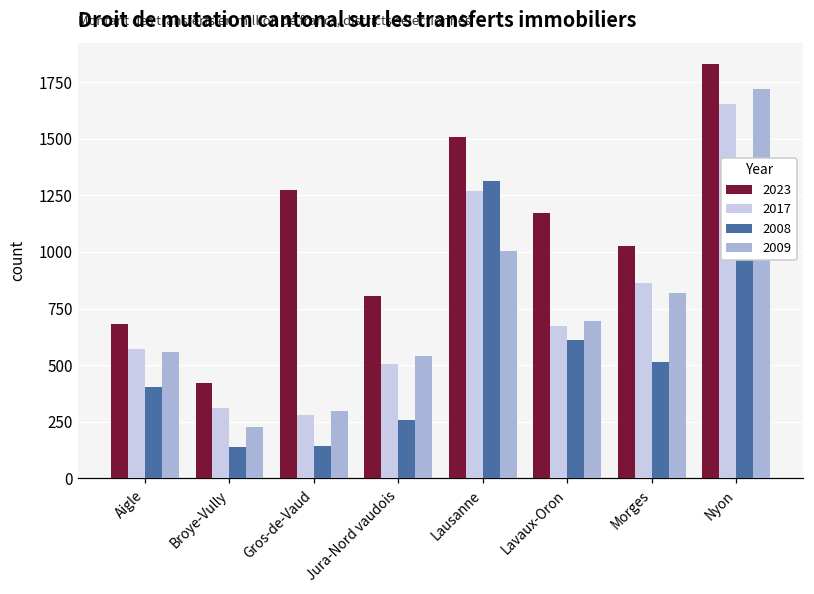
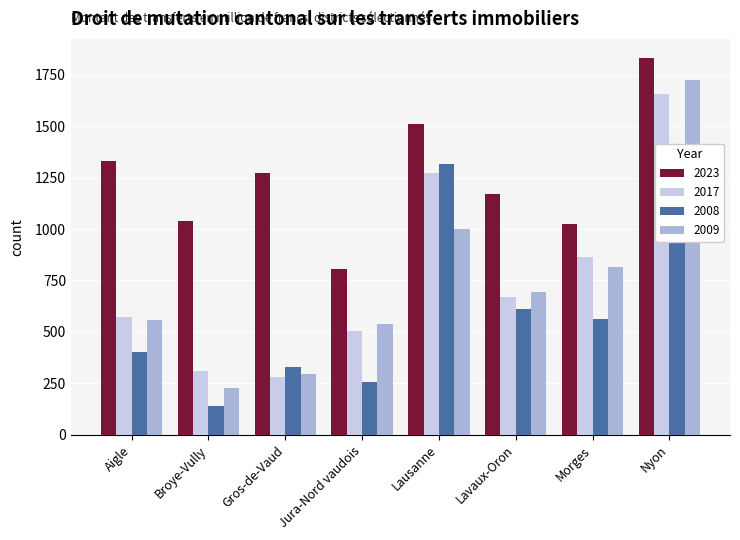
  {
    "2023": {
-     "Aigle": 680,
-     "Broye-Vully": 420,
+     "Aigle": 1330,
+     "Broye-Vully": 1040,
      "Gros-de-Vaud": 1270,
      "Jura-Nord vaudois": 810,
      "Lausanne": 1510,
      "Lavaux-Oron": 1170,
      "Morges": 1030,
      "Nyon": 1830
    },
    "2008": {
      "Aigle": 400,
      "Broye-Vully": 140,
-     "Gros-de-Vaud": 140,
+     "Gros-de-Vaud": 330,
      "Jura-Nord vaudois": 260,
      "Lausanne": 1320,
      "Lavaux-Oron": 610,
-     "Morges": 520
+     "Morges": 560
    }
  }
